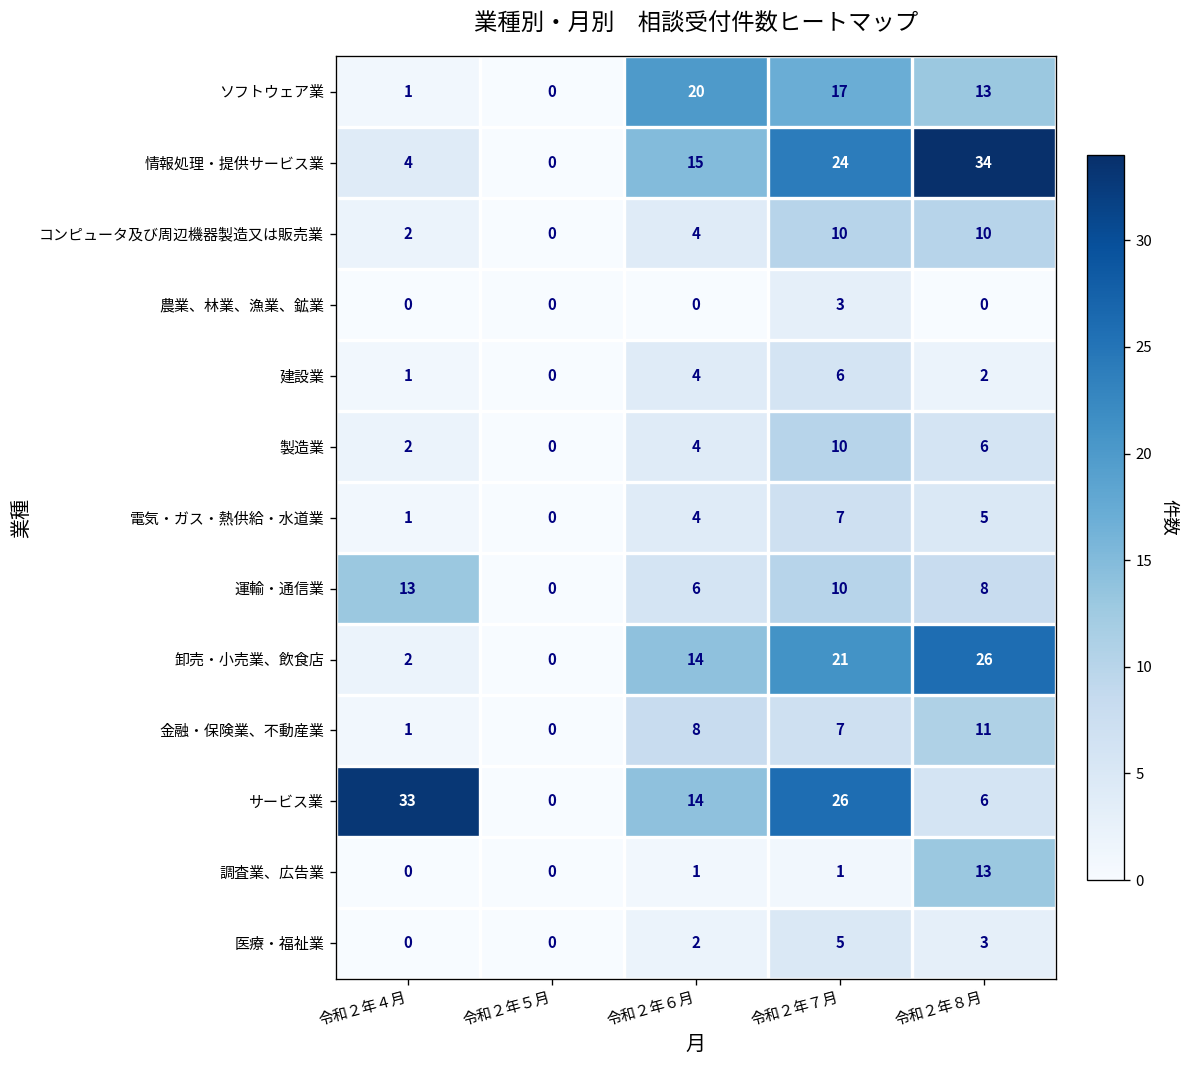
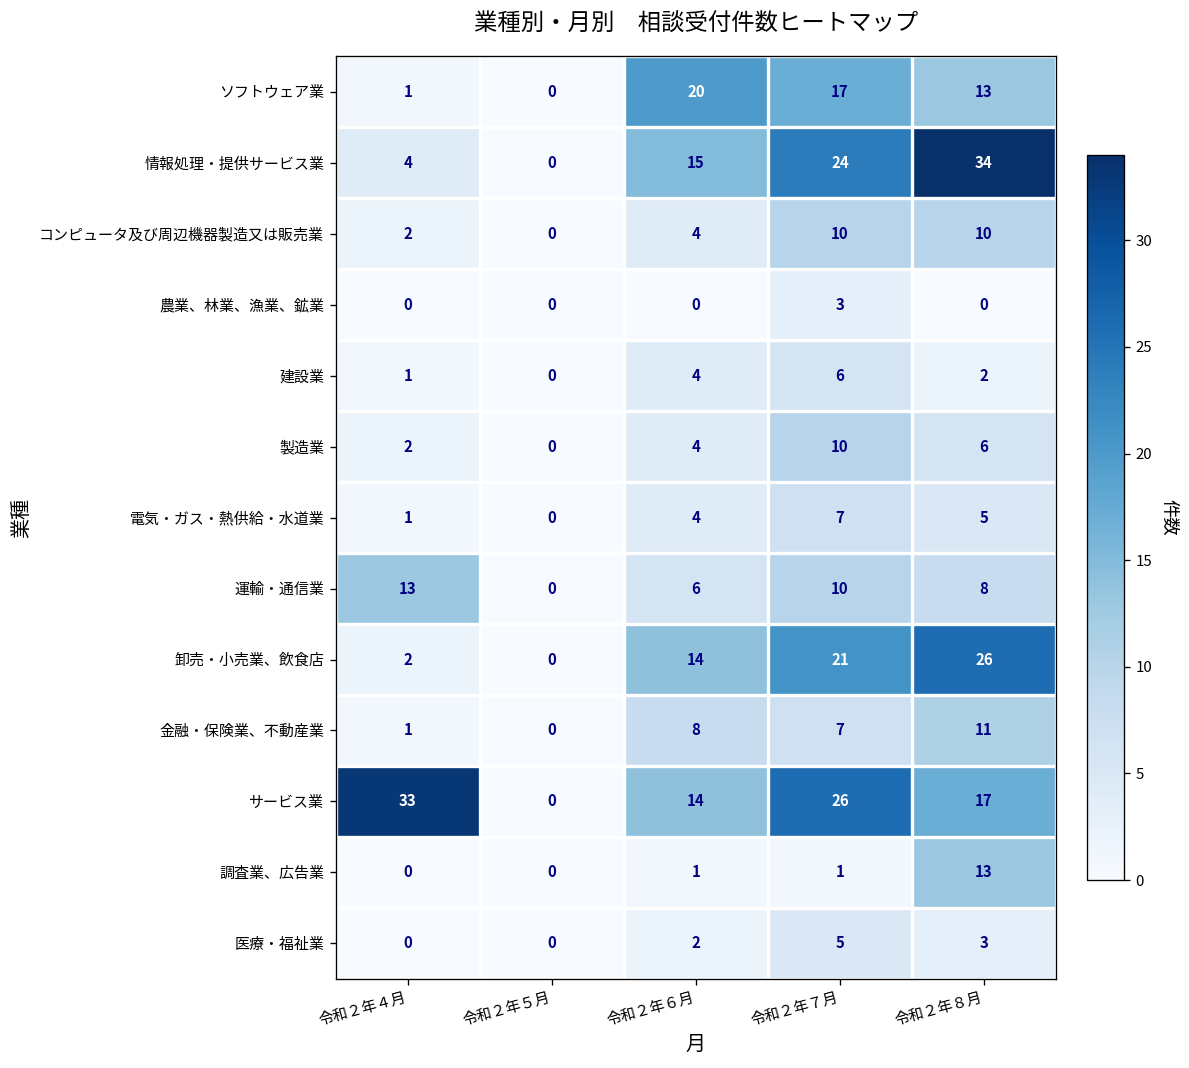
  {
    "ソフトウェア業": {
      "令和２年４月": 1,
      "令和２年５月": 0,
      "令和２年６月": 20,
      "令和２年７月": 17,
      "令和２年８月": 13
    },
    "情報処理・提供サービス業": {
      "令和２年４月": 4,
      "令和２年５月": 0,
      "令和２年６月": 15,
      "令和２年７月": 24,
      "令和２年８月": 34
    },
    "コンピュータ及び周辺機器製造又は販売業": {
      "令和２年４月": 2,
      "令和２年５月": 0,
      "令和２年６月": 4,
      "令和２年７月": 10,
      "令和２年８月": 10
    },
    "農業、林業、漁業、鉱業": {
      "令和２年４月": 0,
      "令和２年５月": 0,
      "令和２年６月": 0,
      "令和２年７月": 3,
      "令和２年８月": 0
    },
    "建設業": {
      "令和２年４月": 1,
      "令和２年５月": 0,
      "令和２年６月": 4,
      "令和２年７月": 6,
      "令和２年８月": 2
    },
    "製造業": {
      "令和２年４月": 2,
      "令和２年５月": 0,
      "令和２年６月": 4,
      "令和２年７月": 10,
      "令和２年８月": 6
    },
    "電気・ガス・熱供給・水道業": {
      "令和２年４月": 1,
      "令和２年５月": 0,
      "令和２年６月": 4,
      "令和２年７月": 7,
      "令和２年８月": 5
    },
    "運輸・通信業": {
      "令和２年４月": 13,
      "令和２年５月": 0,
      "令和２年６月": 6,
      "令和２年７月": 10,
      "令和２年８月": 8
    },
    "卸売・小売業、飲食店": {
      "令和２年４月": 2,
      "令和２年５月": 0,
      "令和２年６月": 14,
      "令和２年７月": 21,
      "令和２年８月": 26
    },
    "金融・保険業、不動産業": {
      "令和２年４月": 1,
      "令和２年５月": 0,
      "令和２年６月": 8,
      "令和２年７月": 7,
      "令和２年８月": 11
    },
    "サービス業": {
      "令和２年４月": 33,
      "令和２年５月": 0,
      "令和２年６月": 14,
      "令和２年７月": 26,
-     "令和２年８月": 6
+     "令和２年８月": 17
    },
    "調査業、広告業": {
      "令和２年４月": 0,
      "令和２年５月": 0,
      "令和２年６月": 1,
      "令和２年７月": 1,
      "令和２年８月": 13
    },
    "医療・福祉業": {
      "令和２年４月": 0,
      "令和２年５月": 0,
      "令和２年６月": 2,
      "令和２年７月": 5,
      "令和２年８月": 3
    }
  }
